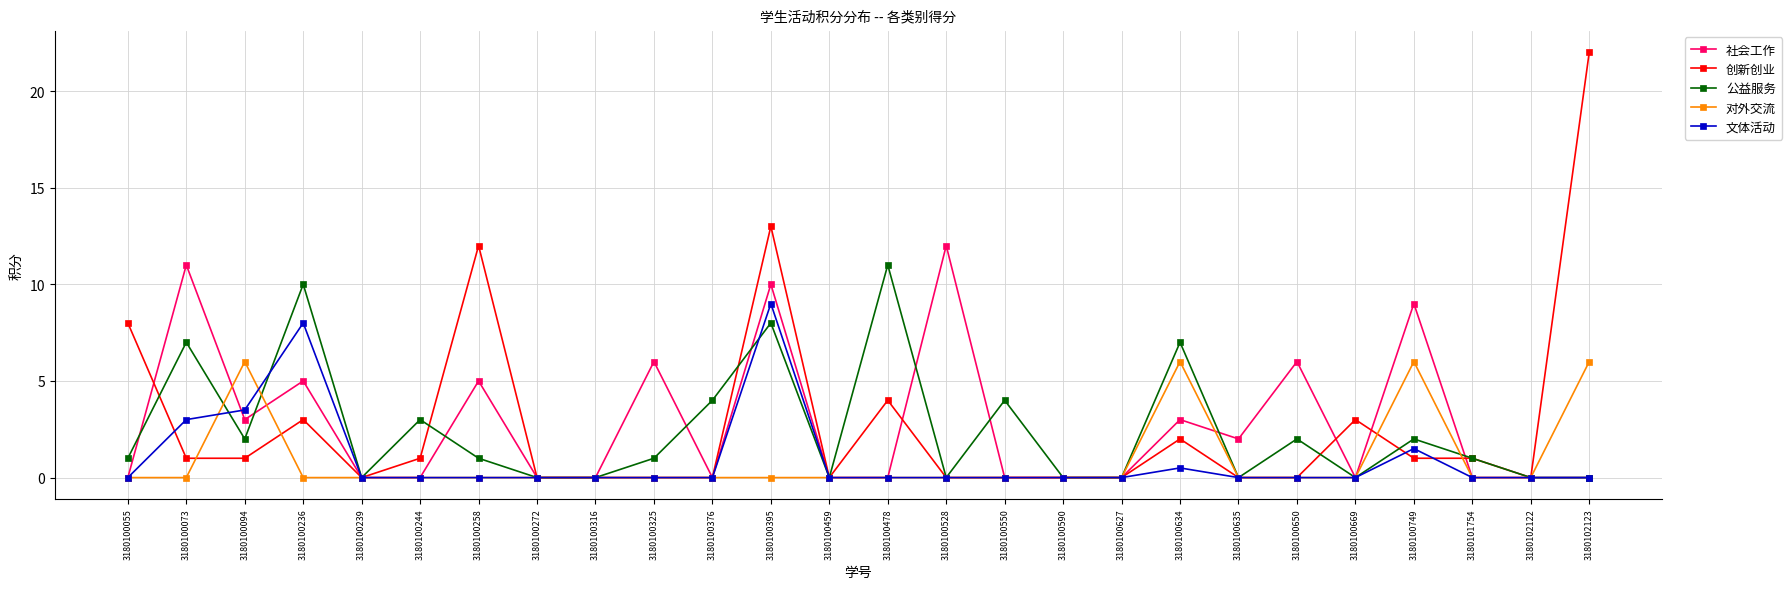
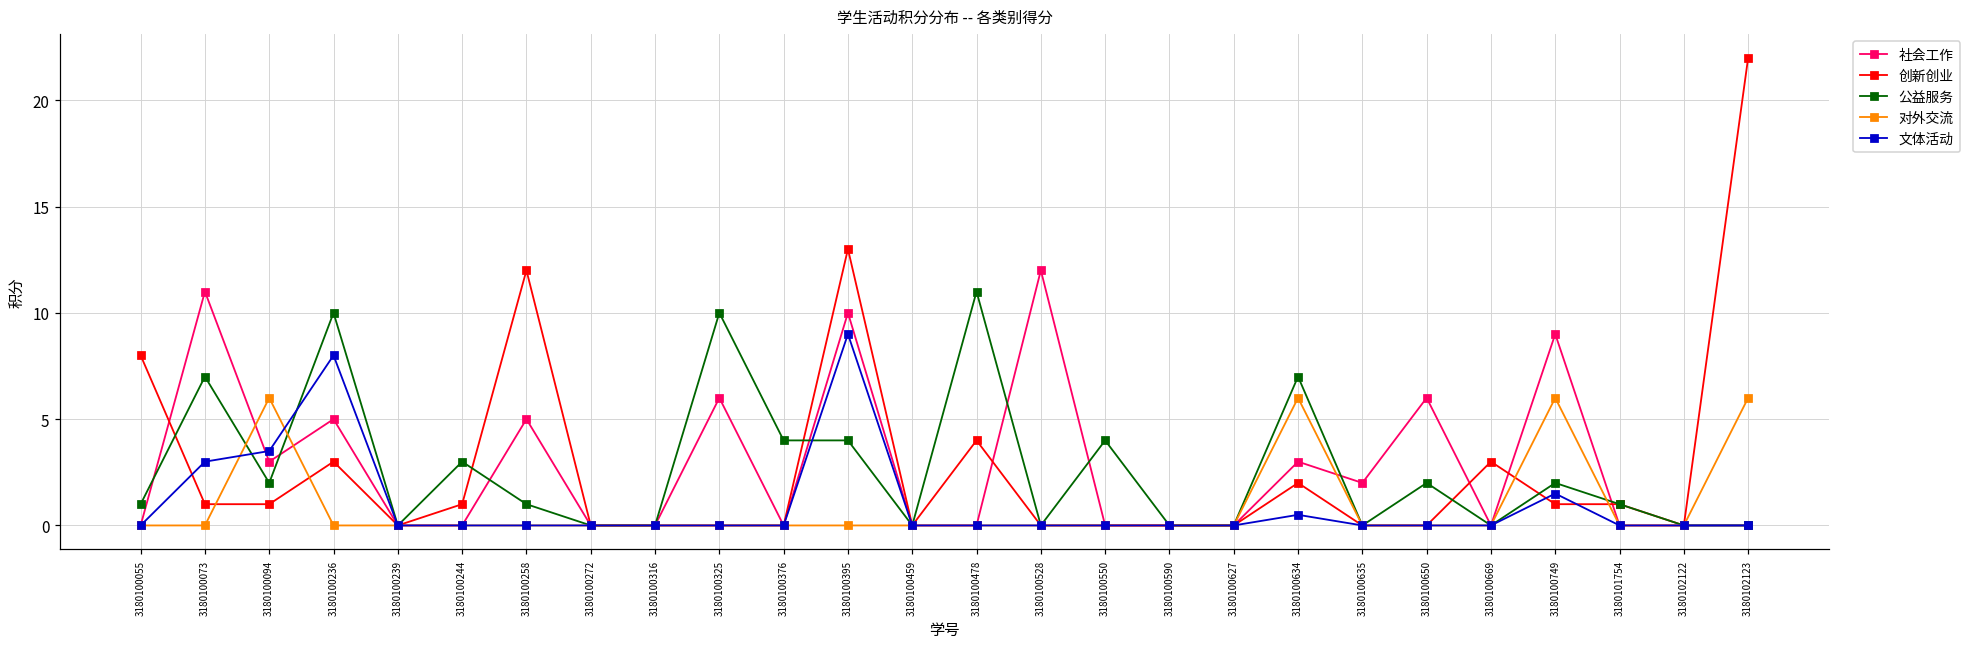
  {
    "社会工作": {
      "3180100073": 11,
      "3180100094": 3,
      "3180100236": 5,
      "3180100258": 5,
      "3180100325": 6,
      "3180100395": 10,
      "3180100528": 12,
      "3180100634": 3,
      "3180100635": 2,
      "3180100650": 6,
      "3180100749": 9
    },
    "创新创业": {
      "3180100055": 8,
      "3180100073": 1,
      "3180100094": 1,
      "3180100236": 3,
      "3180100244": 1,
      "3180100258": 12,
      "3180100395": 13,
      "3180100478": 4,
      "3180100634": 2,
      "3180100669": 3,
      "3180100749": 1,
      "3180102123": 22
    },
    "公益服务": {
      "3180100055": 1,
      "3180100073": 7,
      "3180100094": 2,
      "3180100236": 10,
      "3180100244": 3,
      "3180100258": 1,
-     "3180100325": 1,
+     "3180100325": 10,
      "3180100376": 4,
-     "3180100395": 8,
+     "3180100395": 4,
      "3180100478": 11,
      "3180100550": 4,
      "3180100634": 7,
      "3180100650": 2,
      "3180100749": 2
    },
    "对外交流": {
      "3180100073": 0,
      "3180100094": 6,
      "3180100236": 0,
      "3180100395": 0,
      "3180100634": 6,
      "3180100749": 6,
      "3180102123": 6
    },
    "文体活动": {
      "3180100073": 3,
      "3180100094": 3.5,
      "3180100236": 8,
      "3180100395": 9,
      "3180100634": 0.5,
      "3180100749": 1.5
    }
  }
